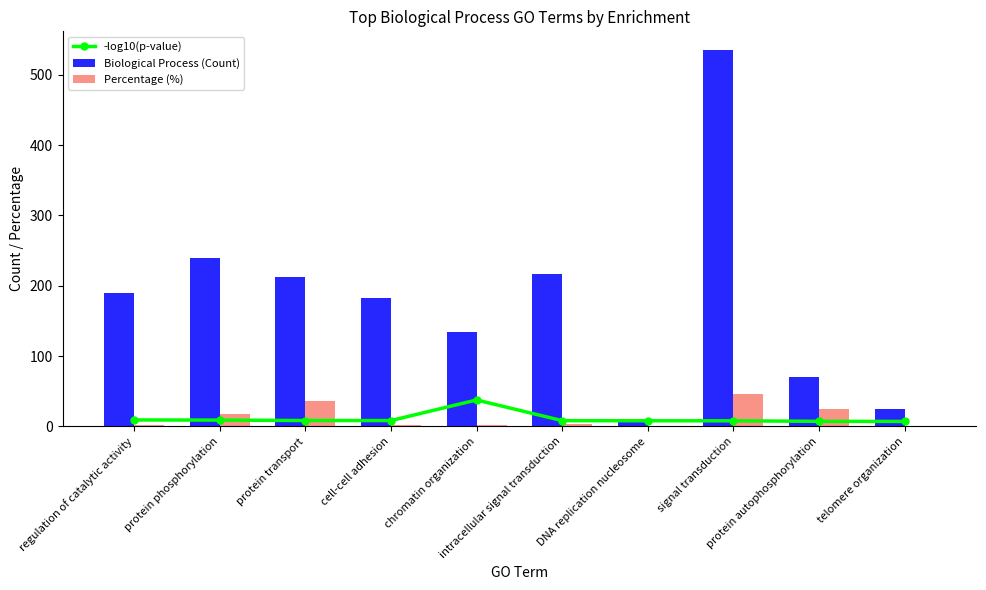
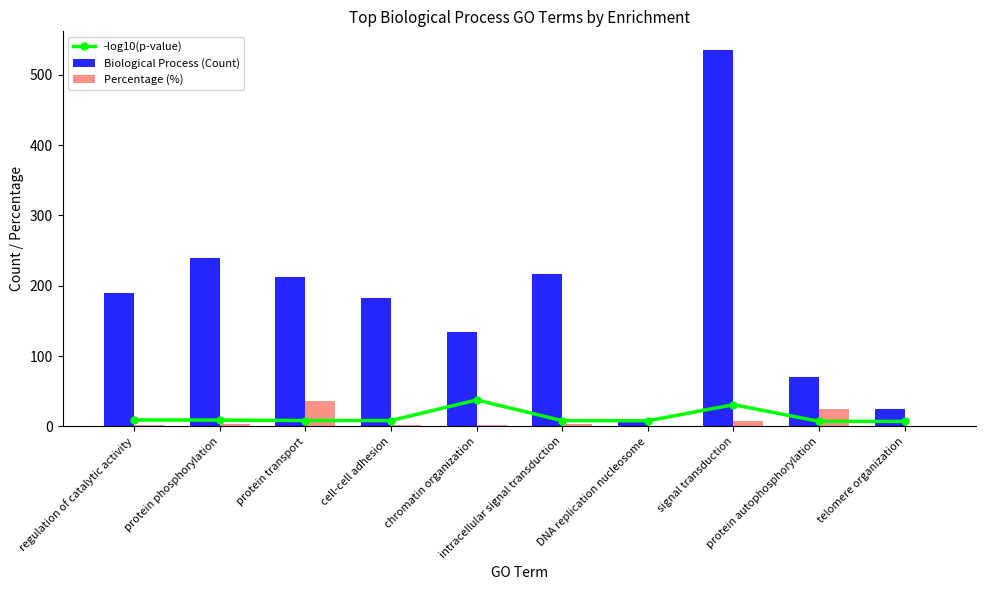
  {
    "Biological Process (Count)": {
      "regulation of catalytic activity": 190,
      "protein phosphorylation": 240,
      "protein transport": 210,
      "cell-cell adhesion": 180,
      "chromatin organization": 130,
      "intracellular signal transduction": 220,
      "DNA replication nucleosome": 10,
      "signal transduction": 540,
      "protein autophosphorylation": 70,
      "telomere organization": 20
    },
    "-log10(p-value)": {
      "regulation of catalytic activity": 10,
      "protein phosphorylation": 10,
      "protein transport": 10,
      "cell-cell adhesion": 10,
      "chromatin organization": 40,
      "intracellular signal transduction": 10,
      "DNA replication nucleosome": 10,
-     "signal transduction": 10,
+     "signal transduction": 30,
      "protein autophosphorylation": 10,
      "telomere organization": 10
    },
    "Percentage (%)": {
-     "protein phosphorylation": 20,
+     "protein phosphorylation": 0,
      "protein transport": 40,
-     "signal transduction": 50,
+     "signal transduction": 10,
      "protein autophosphorylation": 30
    }
  }
